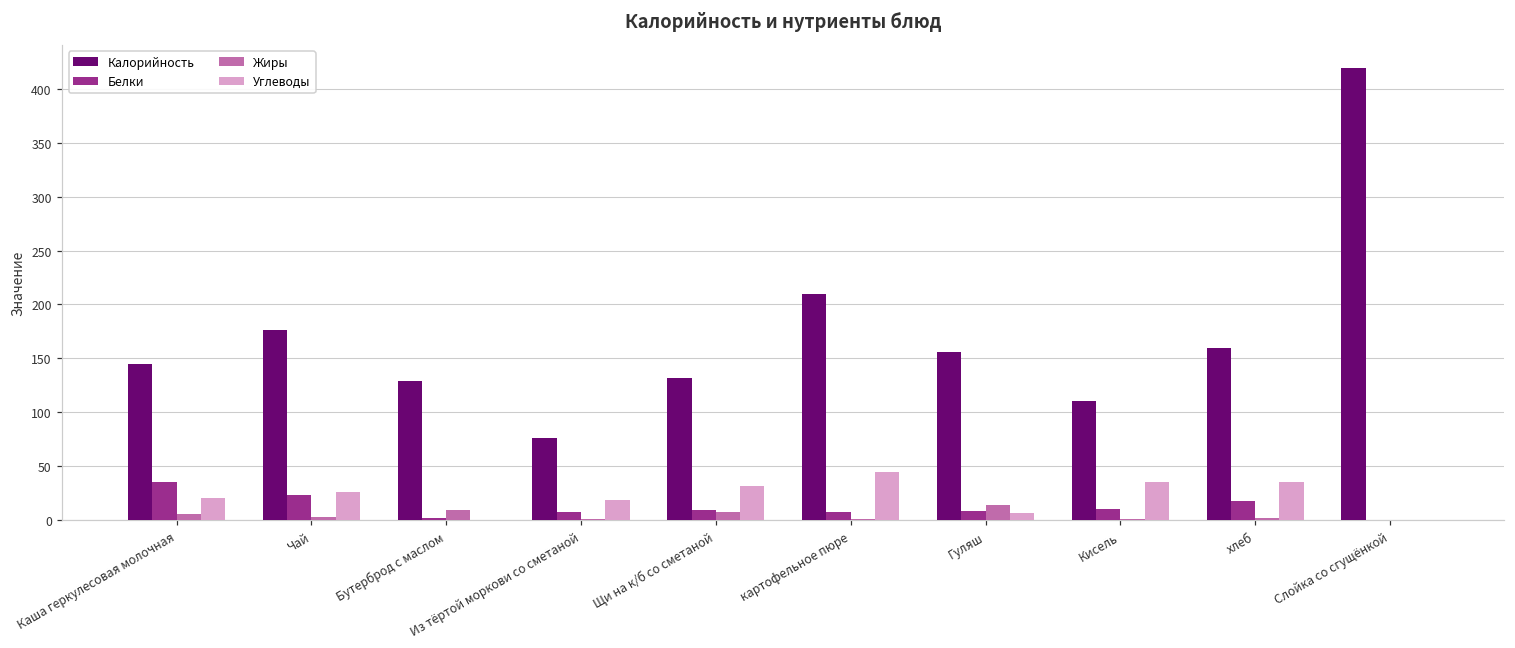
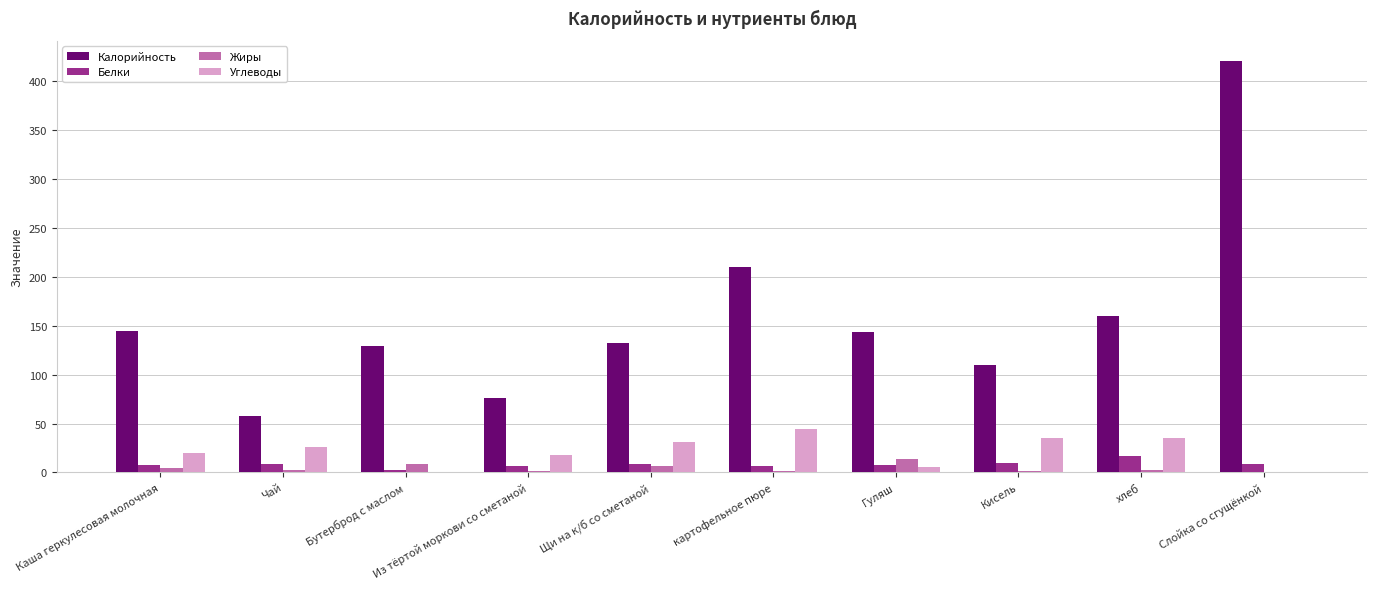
  {
    "Калорийность": {
      "Каша геркулесовая молочная": 150,
-     "Чай": 180,
+     "Чай": 60,
      "Бутерброд с маслом": 130,
      "Из тёртой моркови со сметаной": 80,
      "Щи на к/б со сметаной": 130,
      "картофельное пюре": 210,
-     "Гуляш": 160,
+     "Гуляш": 140,
      "Кисель": 110,
      "хлеб": 160,
      "Слойка со сгущёнкой": 420
    },
    "Белки": {
-     "Каша геркулесовая молочная": 40,
-     "Чай": 20,
+     "Каша геркулесовая молочная": 10,
+     "Чай": 10,
      "Из тёртой моркови со сметаной": 10,
      "Щи на к/б со сметаной": 10,
      "картофельное пюре": 10,
      "Гуляш": 10,
      "Кисель": 10,
      "хлеб": 20,
-     "Слойка со сгущёнкой": 0
+     "Слойка со сгущёнкой": 10
    },
    "Жиры": {
      "Каша геркулесовая молочная": 10,
      "Чай": 0,
      "Бутерброд с маслом": 10,
      "Щи на к/б со сметаной": 10,
      "Гуляш": 10,
      "Слойка со сгущёнкой": 0
    },
    "Углеводы": {
      "Каша геркулесовая молочная": 20,
      "Чай": 30,
      "Бутерброд с маслом": 0,
      "Из тёртой моркови со сметаной": 20,
      "Щи на к/б со сметаной": 30,
      "картофельное пюре": 40,
      "Гуляш": 10,
      "Кисель": 40,
      "хлеб": 40,
      "Слойка со сгущёнкой": 0
    }
  }
